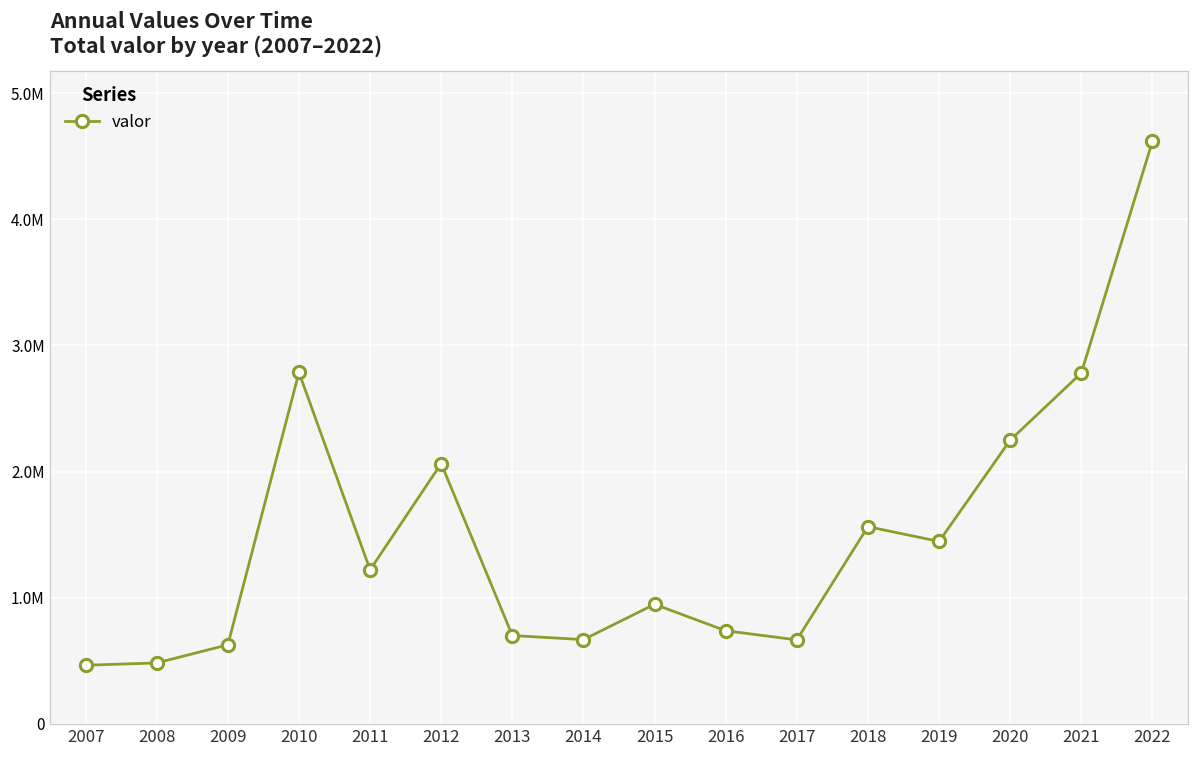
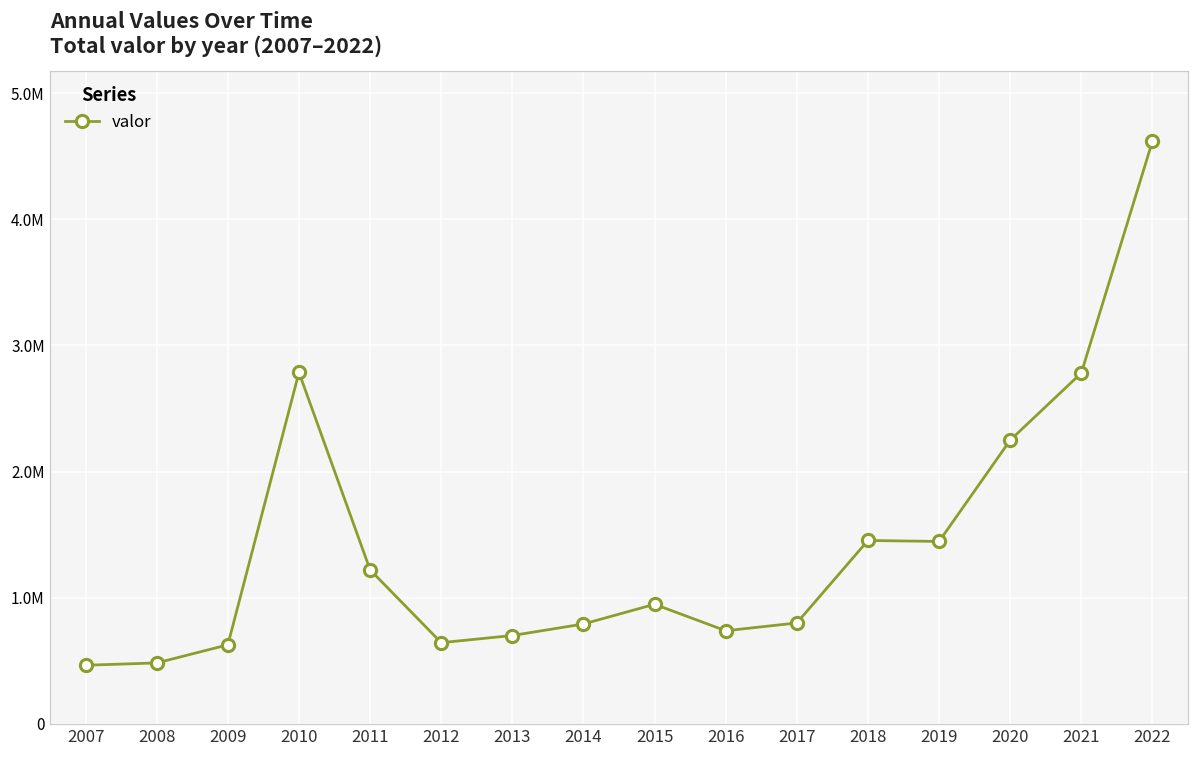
  {
    "2007": 470000,
    "2008": 480000,
    "2009": 630000,
    "2010": 2790000,
    "2011": 1220000,
-   "2012": 2060000,
+   "2012": 640000,
    "2013": 700000,
-   "2014": 670000,
+   "2014": 790000,
    "2015": 950000,
    "2016": 740000,
-   "2017": 670000,
-   "2018": 1560000,
+   "2017": 800000,
+   "2018": 1450000,
    "2019": 1450000,
    "2020": 2250000,
    "2021": 2780000,
    "2022": 4620000
  }
